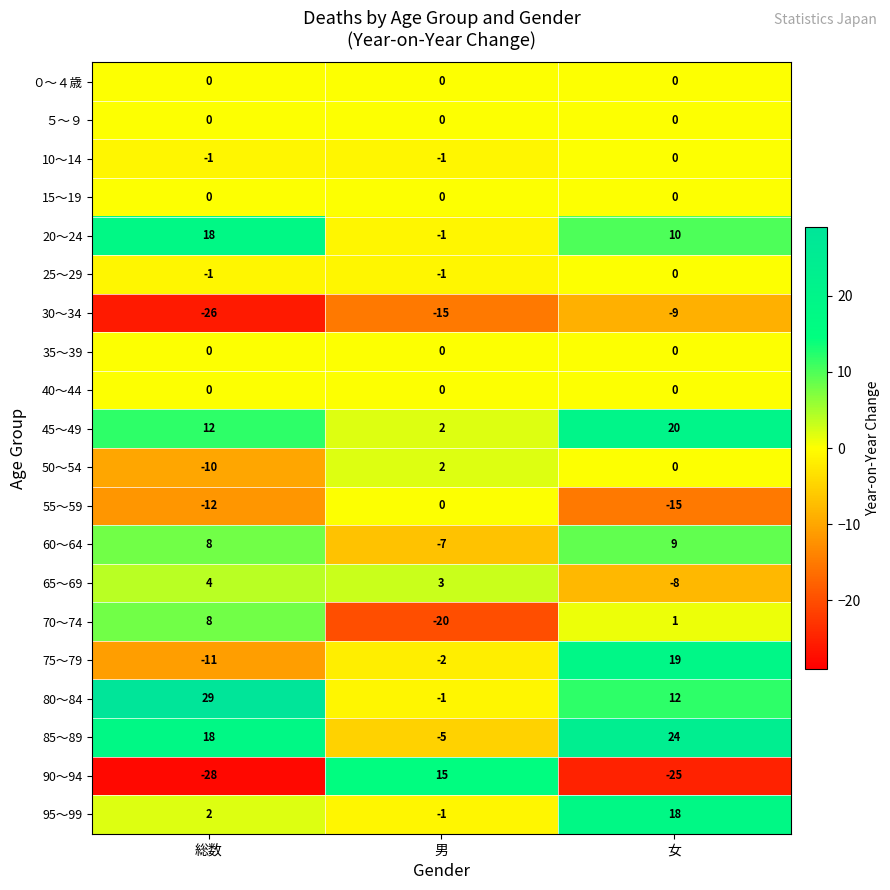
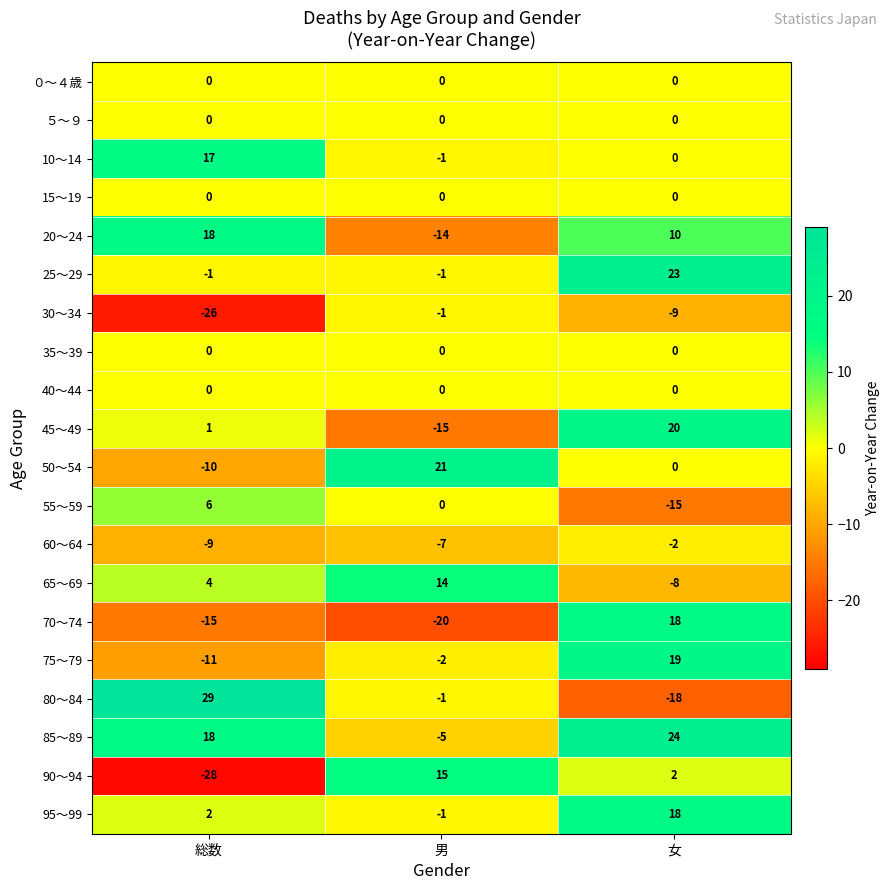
  {
    "０～４歳": {
      "総数": 0,
      "男": 0,
      "女": 0
    },
    "５～９": {
      "総数": 0,
      "男": 0,
      "女": 0
    },
    "10～14": {
-     "総数": -1,
+     "総数": 17,
      "男": -1,
      "女": 0
    },
    "15～19": {
      "総数": 0,
      "男": 0,
      "女": 0
    },
    "20～24": {
      "総数": 18,
-     "男": -1,
+     "男": -14,
      "女": 10
    },
    "25～29": {
      "総数": -1,
      "男": -1,
-     "女": 0
+     "女": 23
    },
    "30～34": {
      "総数": -26,
-     "男": -15,
+     "男": -1,
      "女": -9
    },
    "35～39": {
      "総数": 0,
      "男": 0,
      "女": 0
    },
    "40～44": {
      "総数": 0,
      "男": 0,
      "女": 0
    },
    "45～49": {
-     "総数": 12,
-     "男": 2,
+     "総数": 1,
+     "男": -15,
      "女": 20
    },
    "50～54": {
      "総数": -10,
-     "男": 2,
+     "男": 21,
      "女": 0
    },
    "55～59": {
-     "総数": -12,
+     "総数": 6,
      "男": 0,
      "女": -15
    },
    "60～64": {
-     "総数": 8,
+     "総数": -9,
      "男": -7,
-     "女": 9
+     "女": -2
    },
    "65～69": {
      "総数": 4,
-     "男": 3,
+     "男": 14,
      "女": -8
    },
    "70～74": {
-     "総数": 8,
+     "総数": -15,
      "男": -20,
-     "女": 1
+     "女": 18
    },
    "75～79": {
      "総数": -11,
      "男": -2,
      "女": 19
    },
    "80～84": {
      "総数": 29,
      "男": -1,
-     "女": 12
+     "女": -18
    },
    "85～89": {
      "総数": 18,
      "男": -5,
      "女": 24
    },
    "90～94": {
      "総数": -28,
      "男": 15,
-     "女": -25
+     "女": 2
    },
    "95～99": {
      "総数": 2,
      "男": -1,
      "女": 18
    }
  }
